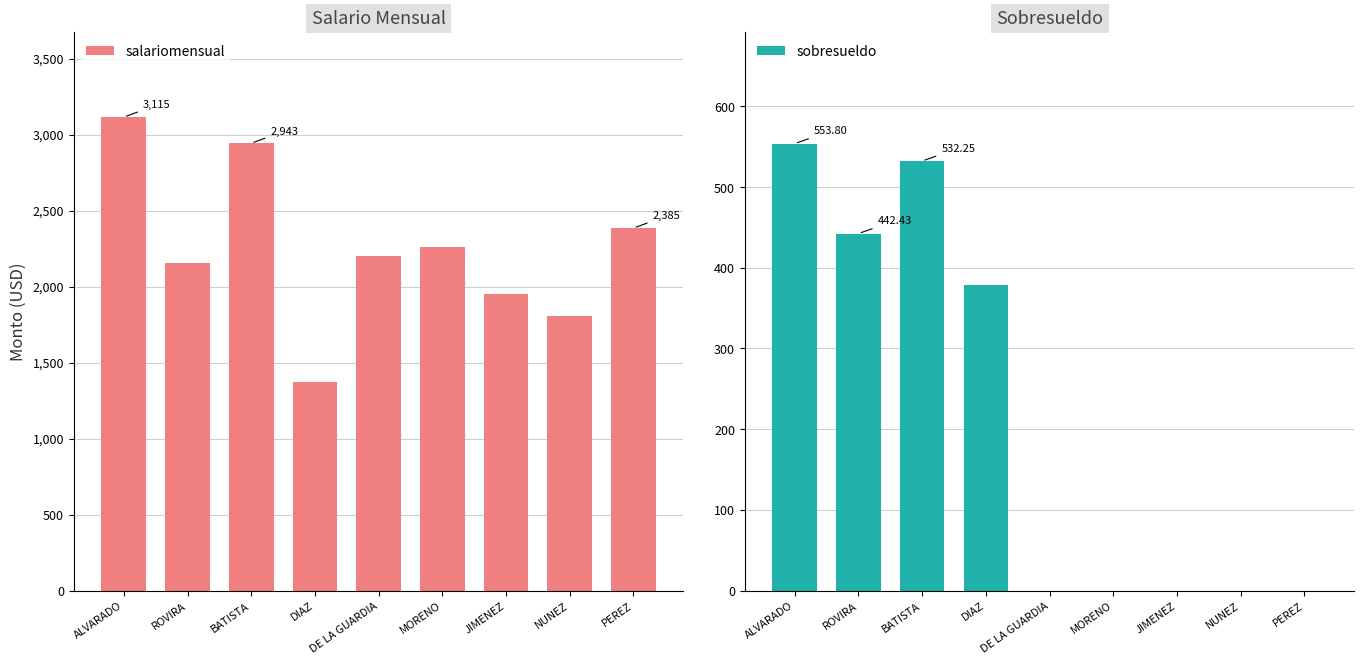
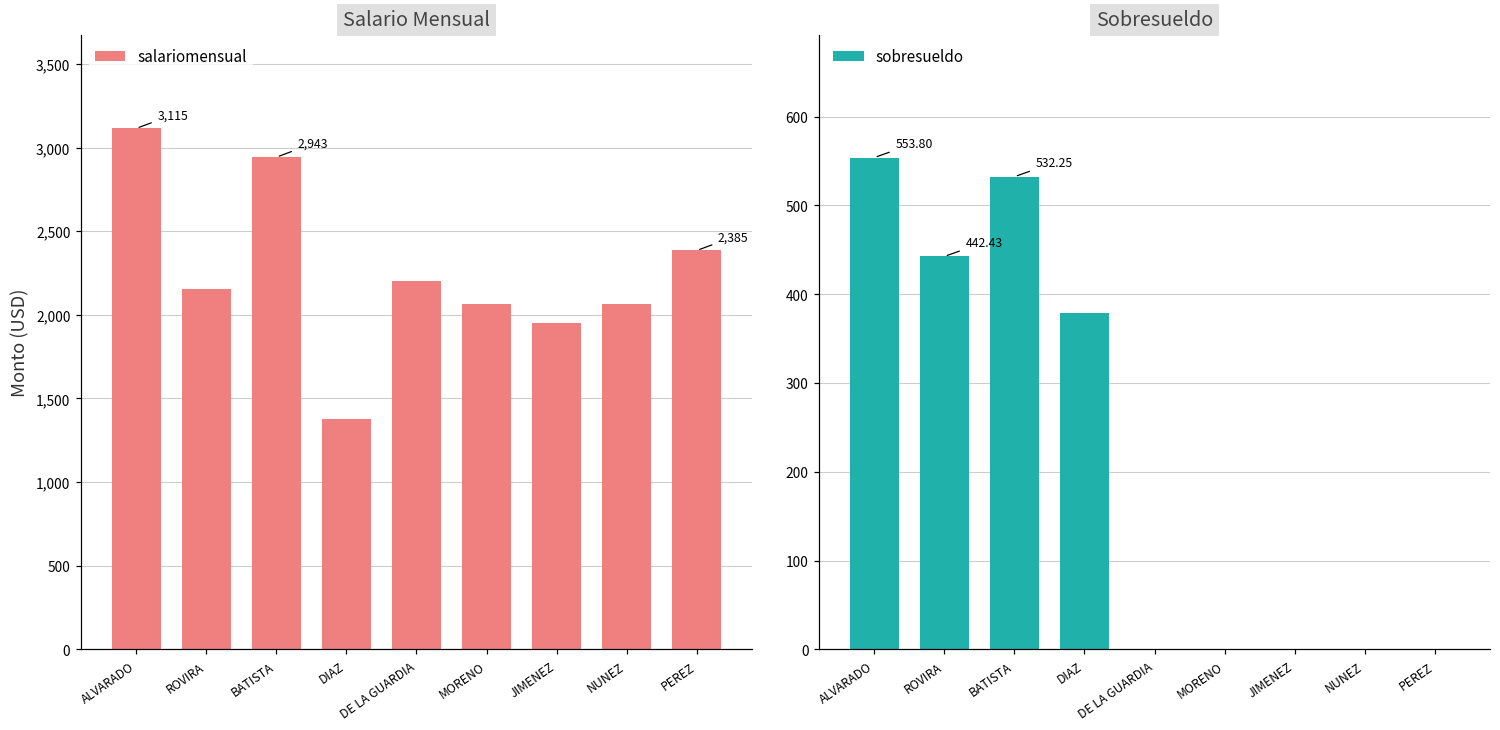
  {
    "Salario Mensual": {
      "ROVIRA": "2,150",
      "DIAZ": "1,380",
      "DE LA GUARDIA": "2,200",
-     "MORENO": "2,260",
+     "MORENO": "2,070",
      "JIMENEZ": "1,950",
-     "NUNEZ": "1,810"
+     "NUNEZ": "2,070"
    },
    "Sobresueldo": {
      "ALVARADO": "553.80",
      "ROVIRA": "442.43",
      "BATISTA": "532.25"
    }
  }
